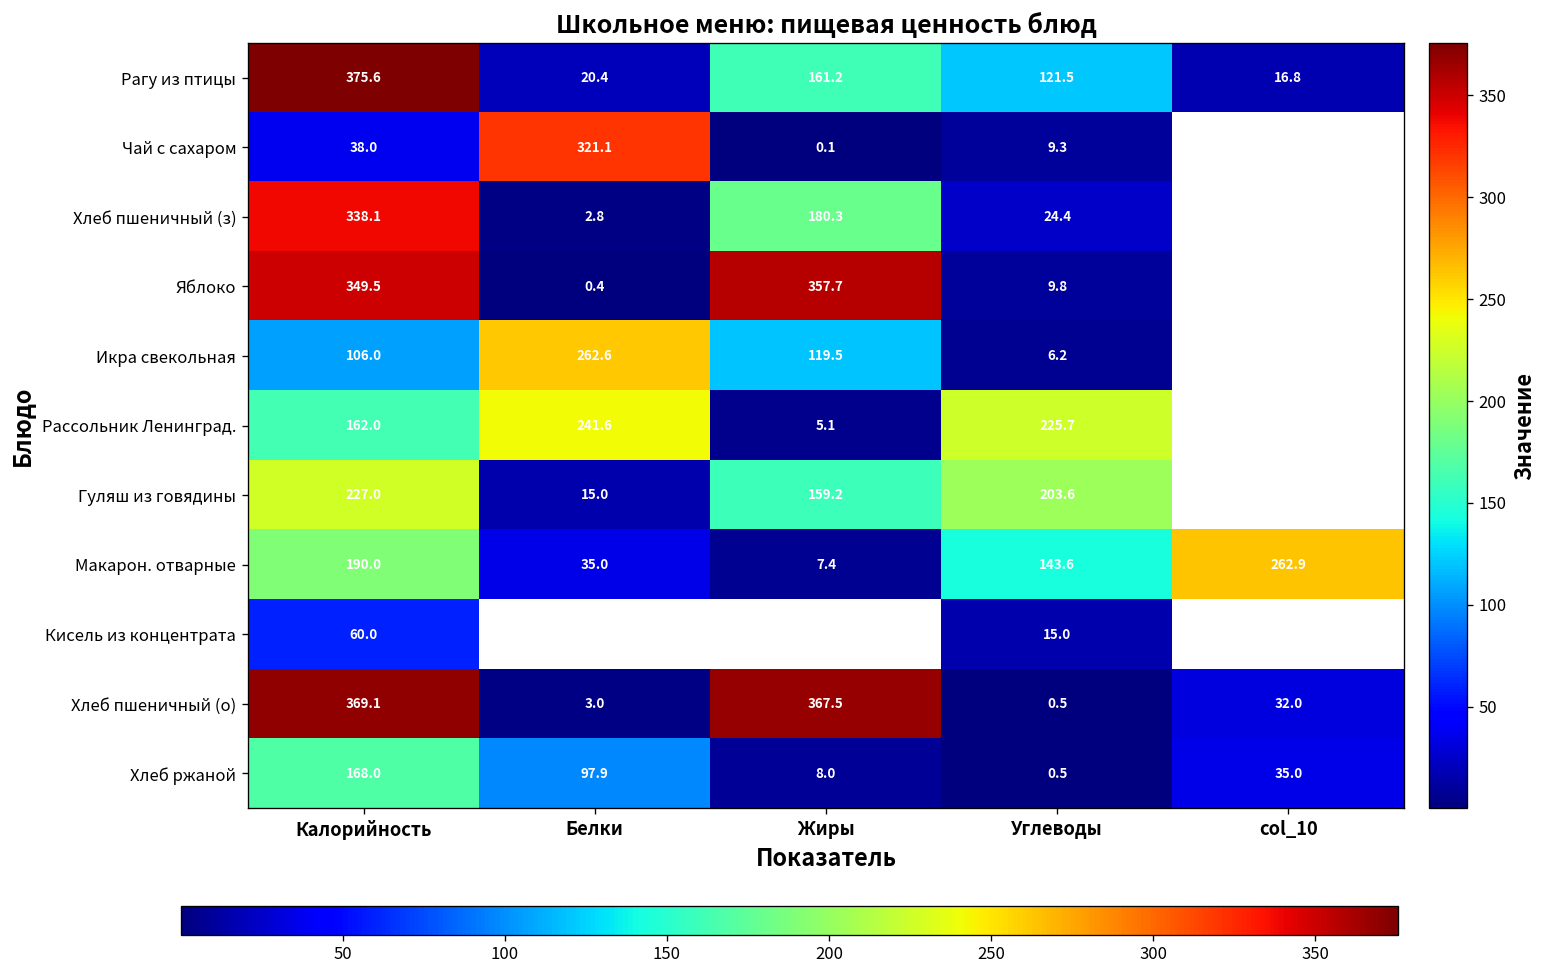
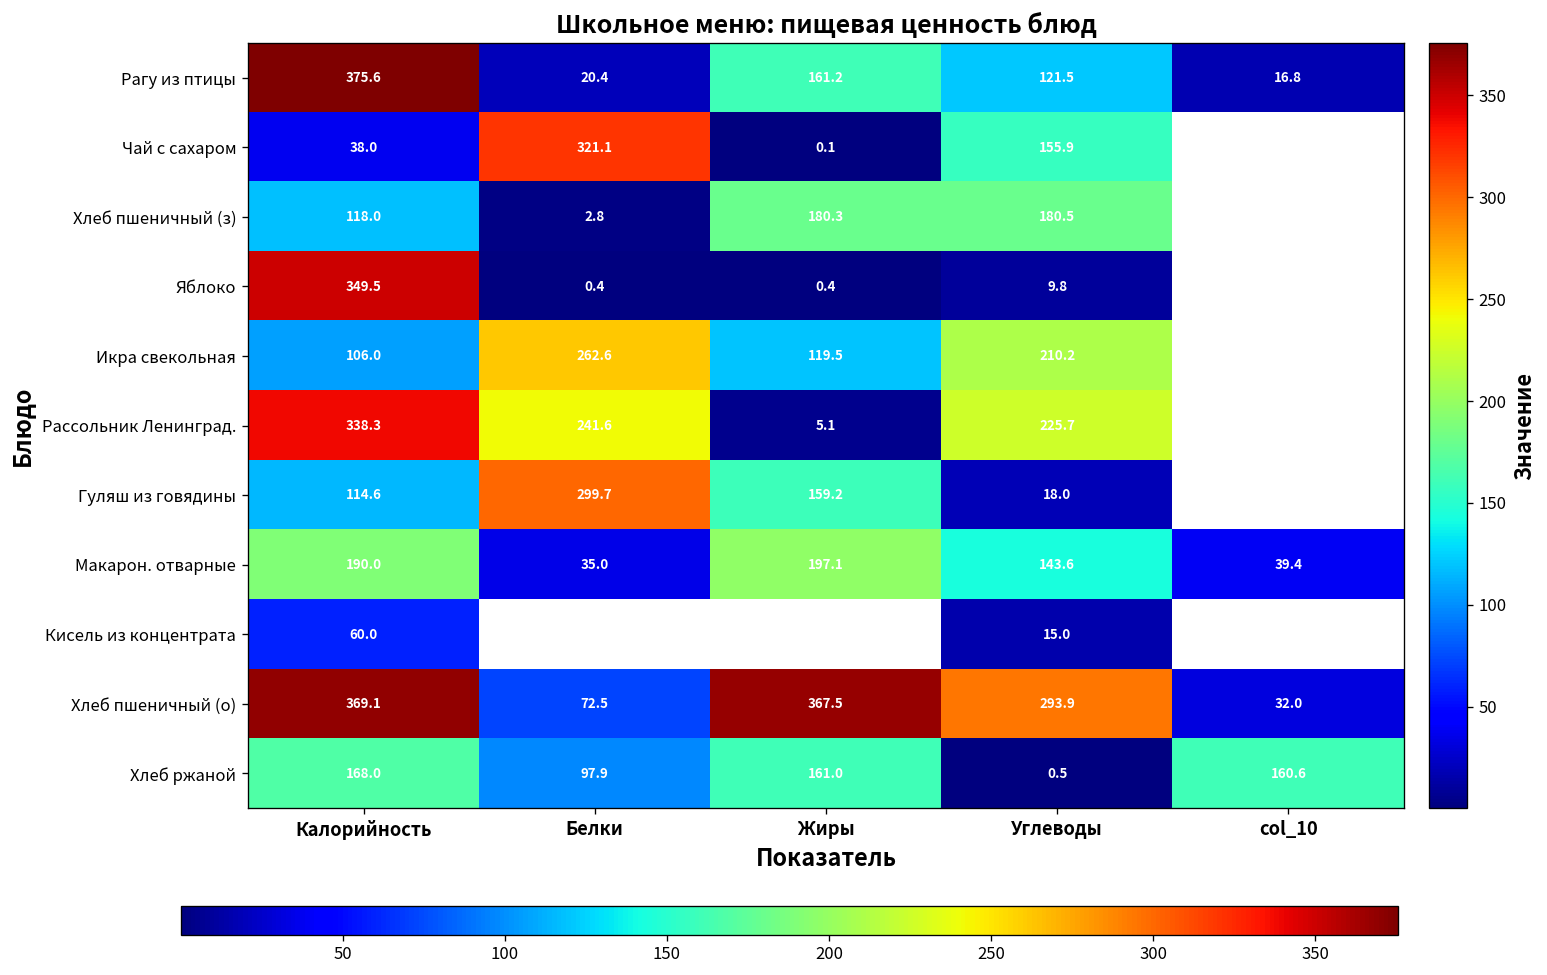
  {
    "Рагу из птицы": {
      "Калорийность": 375.6,
      "Белки": 20.4,
      "Жиры": 161.2,
      "Углеводы": 121.5,
      "col_10": 16.8
    },
    "Чай с сахаром": {
      "Калорийность": 38.0,
      "Белки": 321.1,
      "Жиры": 0.1,
-     "Углеводы": 9.3
+     "Углеводы": 155.9
    },
    "Хлеб пшеничный (з)": {
-     "Калорийность": 338.1,
+     "Калорийность": 118.0,
      "Белки": 2.8,
      "Жиры": 180.3,
-     "Углеводы": 24.4
+     "Углеводы": 180.5
    },
    "Яблоко": {
      "Калорийность": 349.5,
      "Белки": 0.4,
-     "Жиры": 357.7,
+     "Жиры": 0.4,
      "Углеводы": 9.8
    },
    "Икра свекольная": {
      "Калорийность": 106.0,
      "Белки": 262.6,
      "Жиры": 119.5,
-     "Углеводы": 6.2
+     "Углеводы": 210.2
    },
    "Рассольник Ленинград.": {
-     "Калорийность": 162.0,
+     "Калорийность": 338.3,
      "Белки": 241.6,
      "Жиры": 5.1,
      "Углеводы": 225.7
    },
    "Гуляш из говядины": {
-     "Калорийность": 227.0,
-     "Белки": 15.0,
+     "Калорийность": 114.6,
+     "Белки": 299.7,
      "Жиры": 159.2,
-     "Углеводы": 203.6
+     "Углеводы": 18.0
    },
    "Макарон. отварные": {
      "Калорийность": 190.0,
      "Белки": 35.0,
-     "Жиры": 7.4,
+     "Жиры": 197.1,
      "Углеводы": 143.6,
-     "col_10": 262.9
+     "col_10": 39.4
    },
    "Кисель из концентрата": {
      "Калорийность": 60.0,
      "Углеводы": 15.0
    },
    "Хлеб пшеничный (о)": {
      "Калорийность": 369.1,
-     "Белки": 3.0,
+     "Белки": 72.5,
      "Жиры": 367.5,
-     "Углеводы": 0.5,
+     "Углеводы": 293.9,
      "col_10": 32.0
    },
    "Хлеб ржаной": {
      "Калорийность": 168.0,
      "Белки": 97.9,
-     "Жиры": 8.0,
+     "Жиры": 161.0,
      "Углеводы": 0.5,
-     "col_10": 35.0
+     "col_10": 160.6
    }
  }
